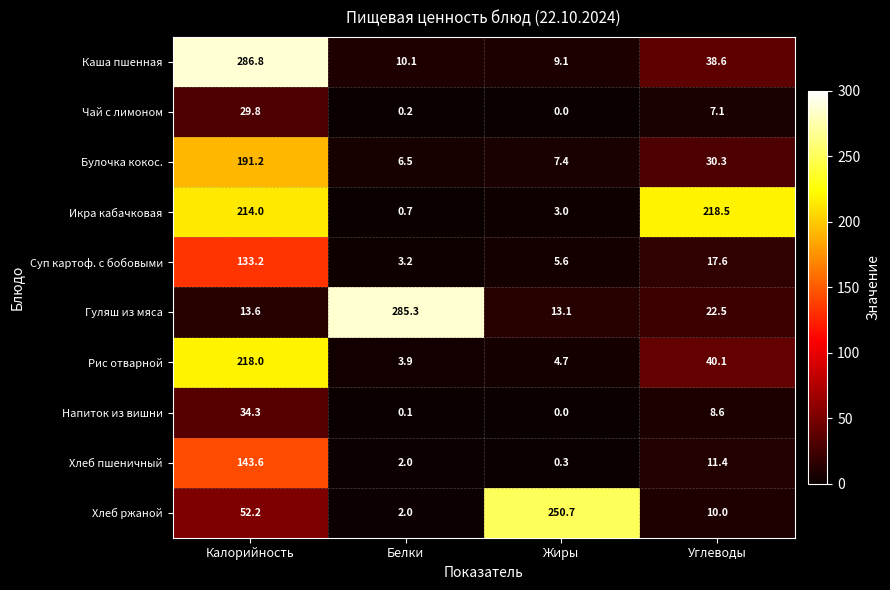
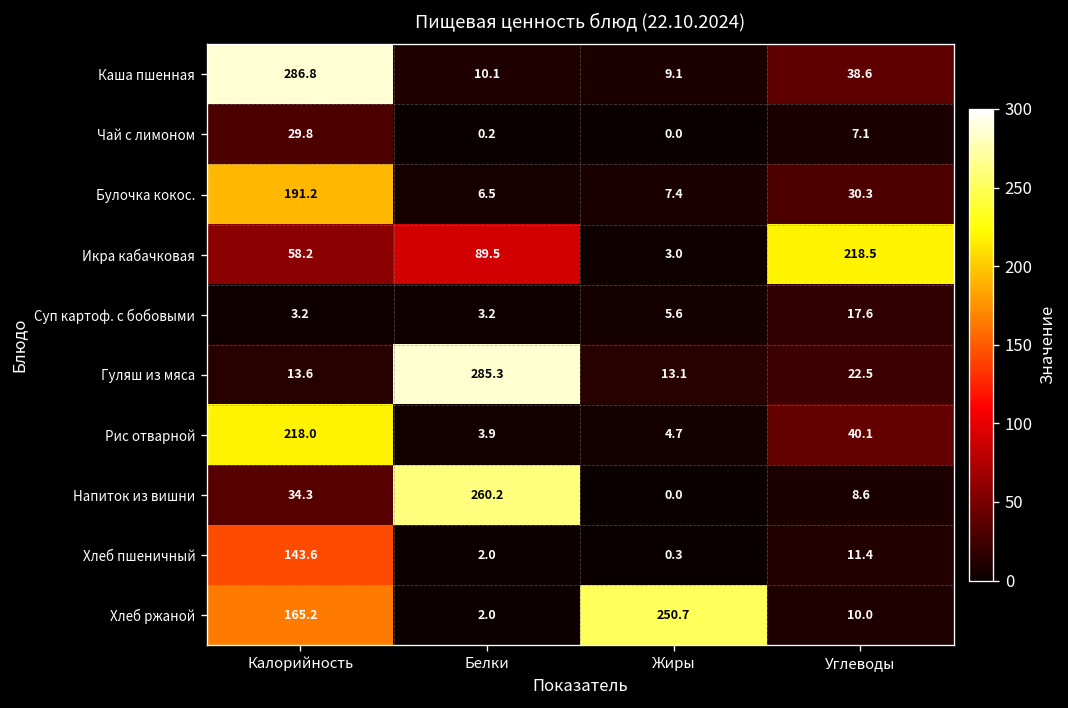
  {
    "Каша пшенная": {
      "Калорийность": 286.8,
      "Белки": 10.1,
      "Жиры": 9.1,
      "Углеводы": 38.6
    },
    "Чай с лимоном": {
      "Калорийность": 29.8,
      "Белки": 0.2,
      "Жиры": 0.0,
      "Углеводы": 7.1
    },
    "Булочка кокос.": {
      "Калорийность": 191.2,
      "Белки": 6.5,
      "Жиры": 7.4,
      "Углеводы": 30.3
    },
    "Икра кабачковая": {
-     "Калорийность": 214.0,
-     "Белки": 0.7,
+     "Калорийность": 58.2,
+     "Белки": 89.5,
      "Жиры": 3.0,
      "Углеводы": 218.5
    },
    "Суп картоф. с бобовыми": {
-     "Калорийность": 133.2,
+     "Калорийность": 3.2,
      "Белки": 3.2,
      "Жиры": 5.6,
      "Углеводы": 17.6
    },
    "Гуляш из мяса": {
      "Калорийность": 13.6,
      "Белки": 285.3,
      "Жиры": 13.1,
      "Углеводы": 22.5
    },
    "Рис отварной": {
      "Калорийность": 218.0,
      "Белки": 3.9,
      "Жиры": 4.7,
      "Углеводы": 40.1
    },
    "Напиток из вишни": {
      "Калорийность": 34.3,
-     "Белки": 0.1,
+     "Белки": 260.2,
      "Жиры": 0.0,
      "Углеводы": 8.6
    },
    "Хлеб пшеничный": {
      "Калорийность": 143.6,
      "Белки": 2.0,
      "Жиры": 0.3,
      "Углеводы": 11.4
    },
    "Хлеб ржаной": {
-     "Калорийность": 52.2,
+     "Калорийность": 165.2,
      "Белки": 2.0,
      "Жиры": 250.7,
      "Углеводы": 10.0
    }
  }
